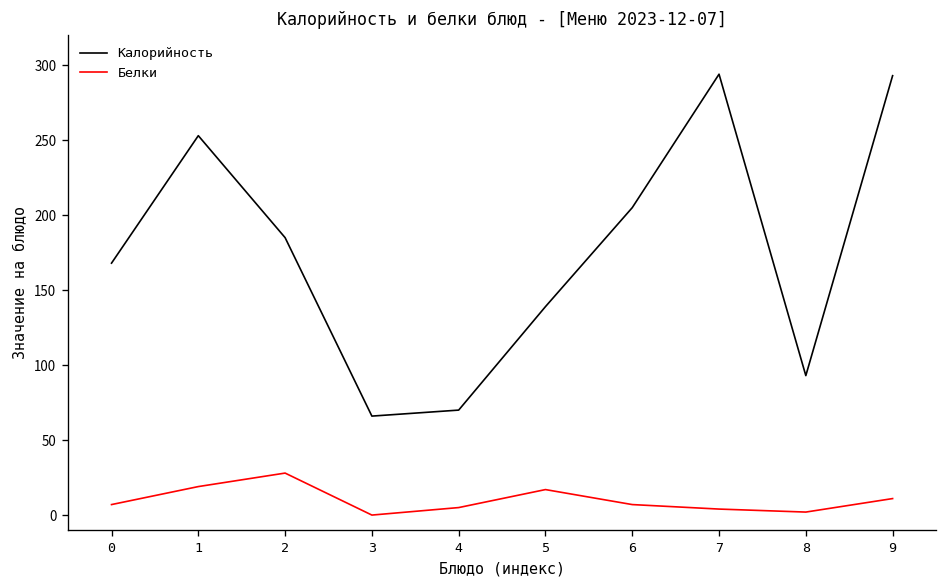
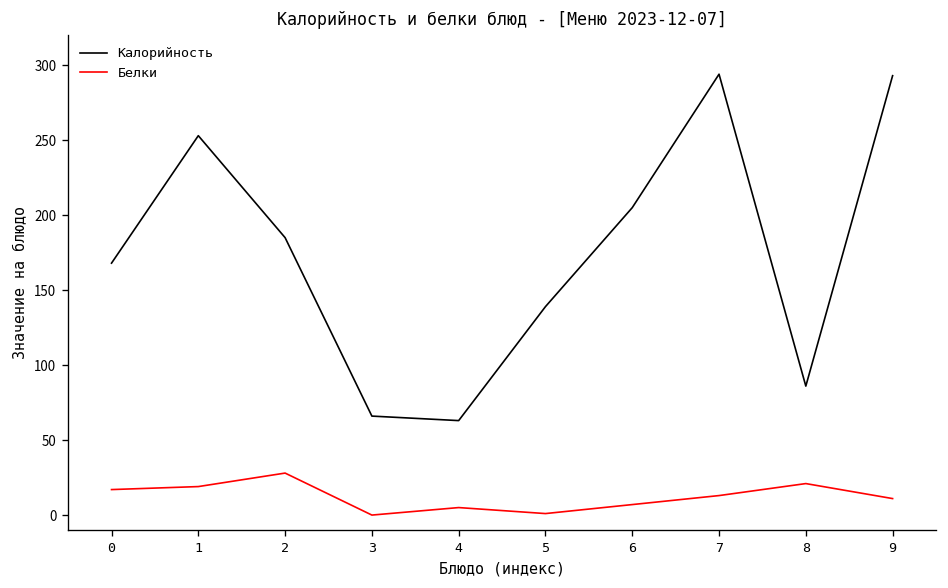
  {
    "Калорийность": {
      "0": 168,
      "1": 253,
      "2": 185,
      "3": 66,
-     "4": 70,
+     "4": 63,
      "5": 139,
      "6": 205,
      "7": 294,
-     "8": 93,
+     "8": 86,
      "9": 293
    },
    "Белки": {
-     "0": 7,
+     "0": 17,
      "1": 19,
      "2": 28,
      "3": 0,
      "4": 5,
-     "5": 17,
+     "5": 1,
      "6": 7,
-     "7": 4,
-     "8": 2,
+     "7": 13,
+     "8": 21,
      "9": 11
    }
  }
